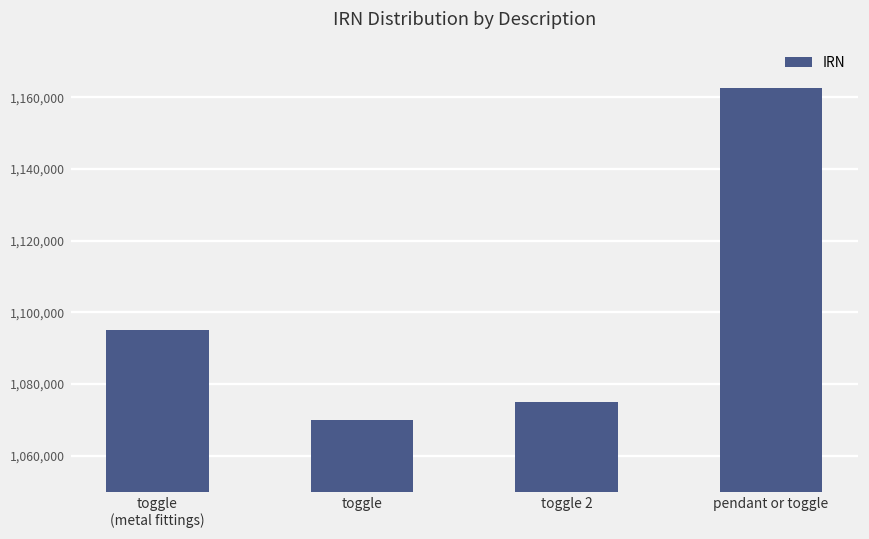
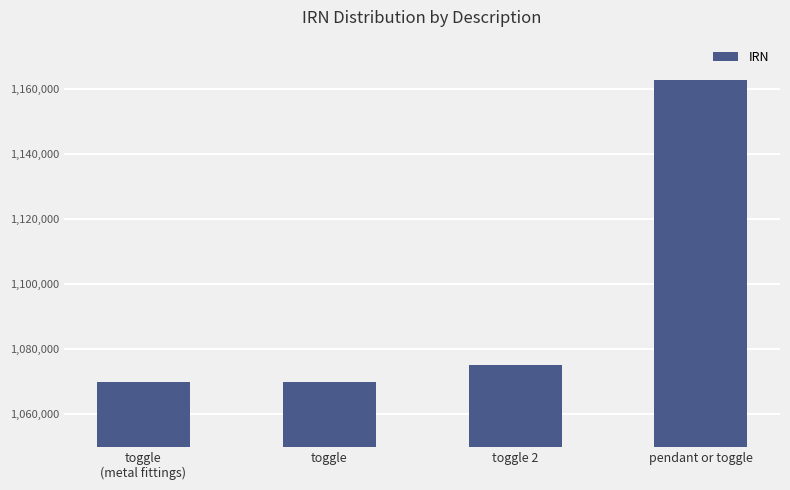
  {
-   "toggle (metal fittings)": "1,095,000",
+   "toggle (metal fittings)": "1,070,000",
    "toggle": "1,070,000",
    "toggle 2": "1,075,000",
    "pendant or toggle": "1,163,000"
  }
